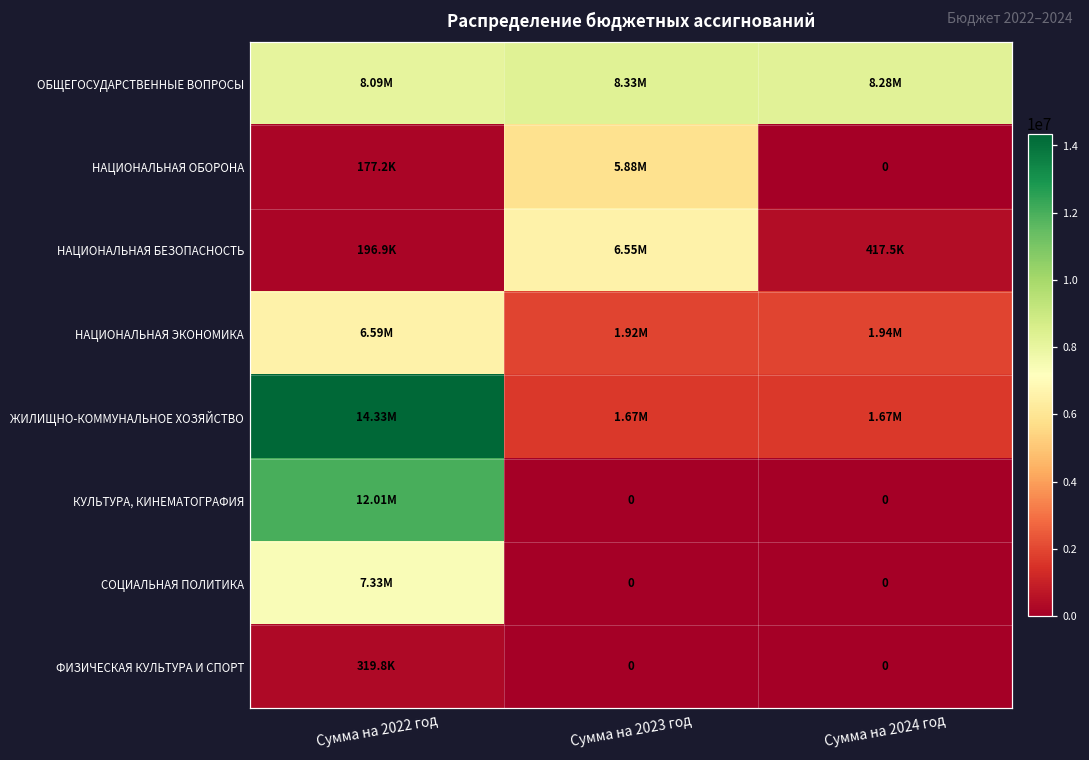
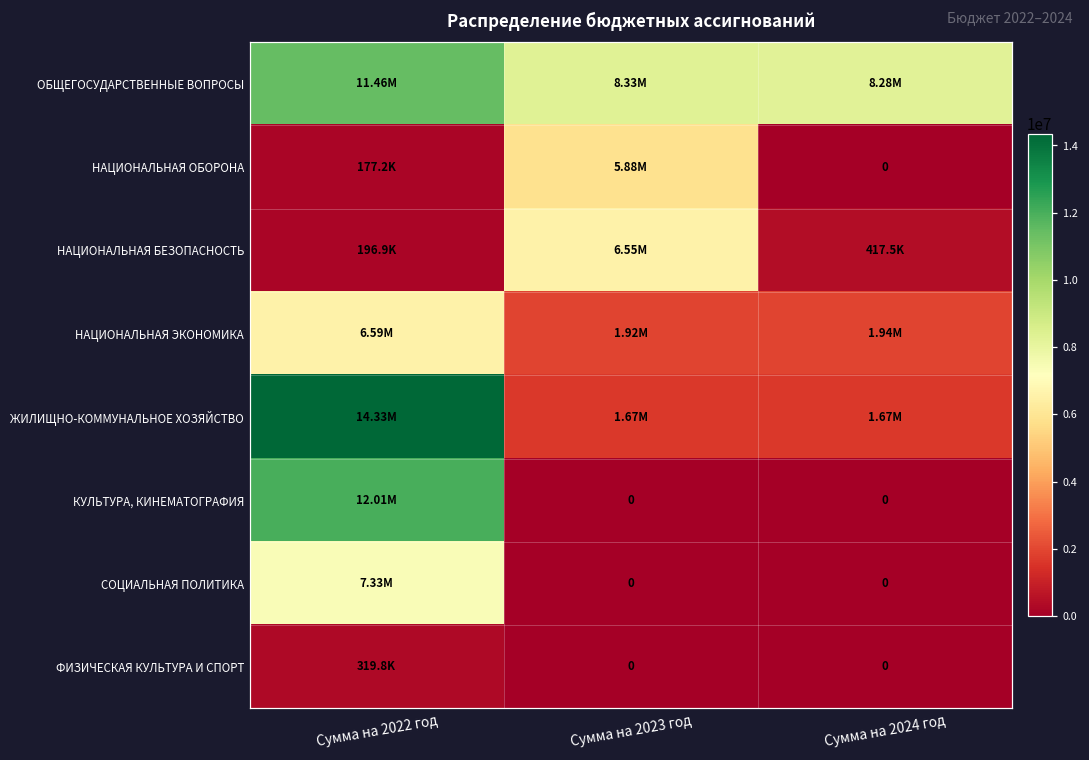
  {
    "ОБЩЕГОСУДАРСТВЕННЫЕ ВОПРОСЫ": {
-     "Сумма на 2022 год": "8.09M",
+     "Сумма на 2022 год": "11.46M",
      "Сумма на 2023 год": "8.33M",
      "Сумма на 2024 год": "8.28M"
    },
    "НАЦИОНАЛЬНАЯ ОБОРОНА": {
      "Сумма на 2022 год": "177.2K",
      "Сумма на 2023 год": "5.88M",
      "Сумма на 2024 год": "0"
    },
    "НАЦИОНАЛЬНАЯ БЕЗОПАСНОСТЬ": {
      "Сумма на 2022 год": "196.9K",
      "Сумма на 2023 год": "6.55M",
      "Сумма на 2024 год": "417.5K"
    },
    "НАЦИОНАЛЬНАЯ ЭКОНОМИКА": {
      "Сумма на 2022 год": "6.59M",
      "Сумма на 2023 год": "1.92M",
      "Сумма на 2024 год": "1.94M"
    },
    "ЖИЛИЩНО-КОММУНАЛЬНОЕ ХОЗЯЙСТВО": {
      "Сумма на 2022 год": "14.33M",
      "Сумма на 2023 год": "1.67M",
      "Сумма на 2024 год": "1.67M"
    },
    "КУЛЬТУРА, КИНЕМАТОГРАФИЯ": {
      "Сумма на 2022 год": "12.01M",
      "Сумма на 2023 год": "0",
      "Сумма на 2024 год": "0"
    },
    "СОЦИАЛЬНАЯ ПОЛИТИКА": {
      "Сумма на 2022 год": "7.33M",
      "Сумма на 2023 год": "0",
      "Сумма на 2024 год": "0"
    },
    "ФИЗИЧЕСКАЯ КУЛЬТУРА И СПОРТ": {
      "Сумма на 2022 год": "319.8K",
      "Сумма на 2023 год": "0",
      "Сумма на 2024 год": "0"
    }
  }
